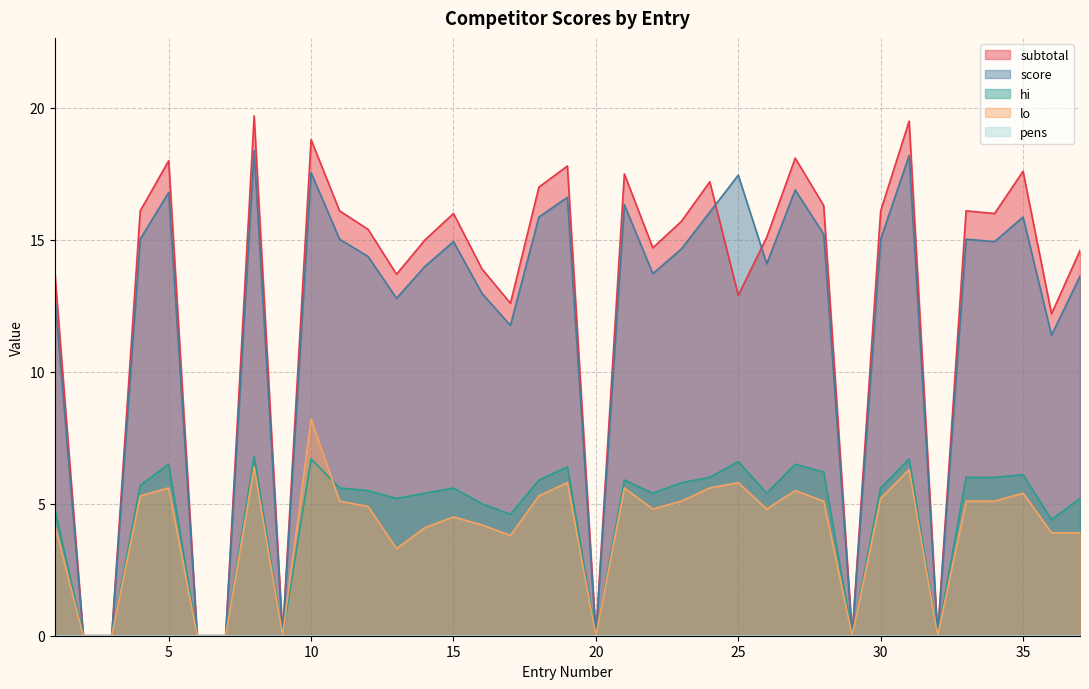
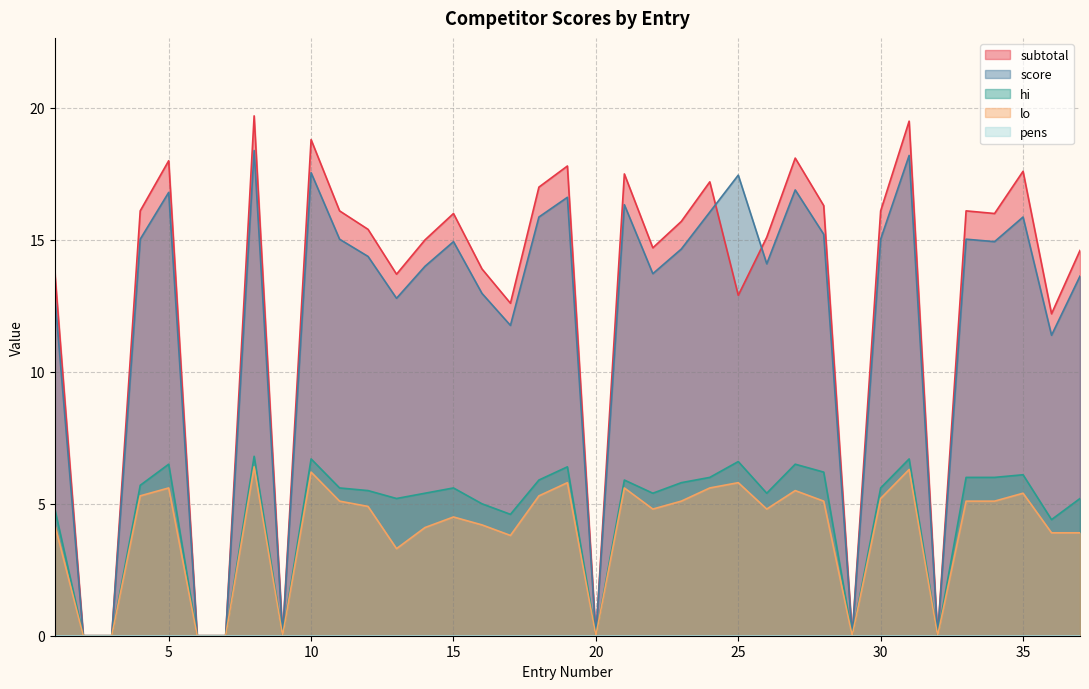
  {
    "subtotal": {
      "5": 18.0,
      "10": 18.8,
      "15": 16.0,
      "25": 12.9,
      "30": 16.1,
      "35": 17.6
    },
    "lo": {
      "5": 5.6,
-     "10": 8.2,
+     "10": 6.2,
      "15": 4.5,
      "25": 5.8,
      "30": 5.2,
      "35": 5.4
    },
    "pens": {
      "5": 0.0,
      "10": 0.0,
      "15": 0.0,
      "25": 0.0,
      "30": 0.0,
      "35": 0.0
    }
  }
